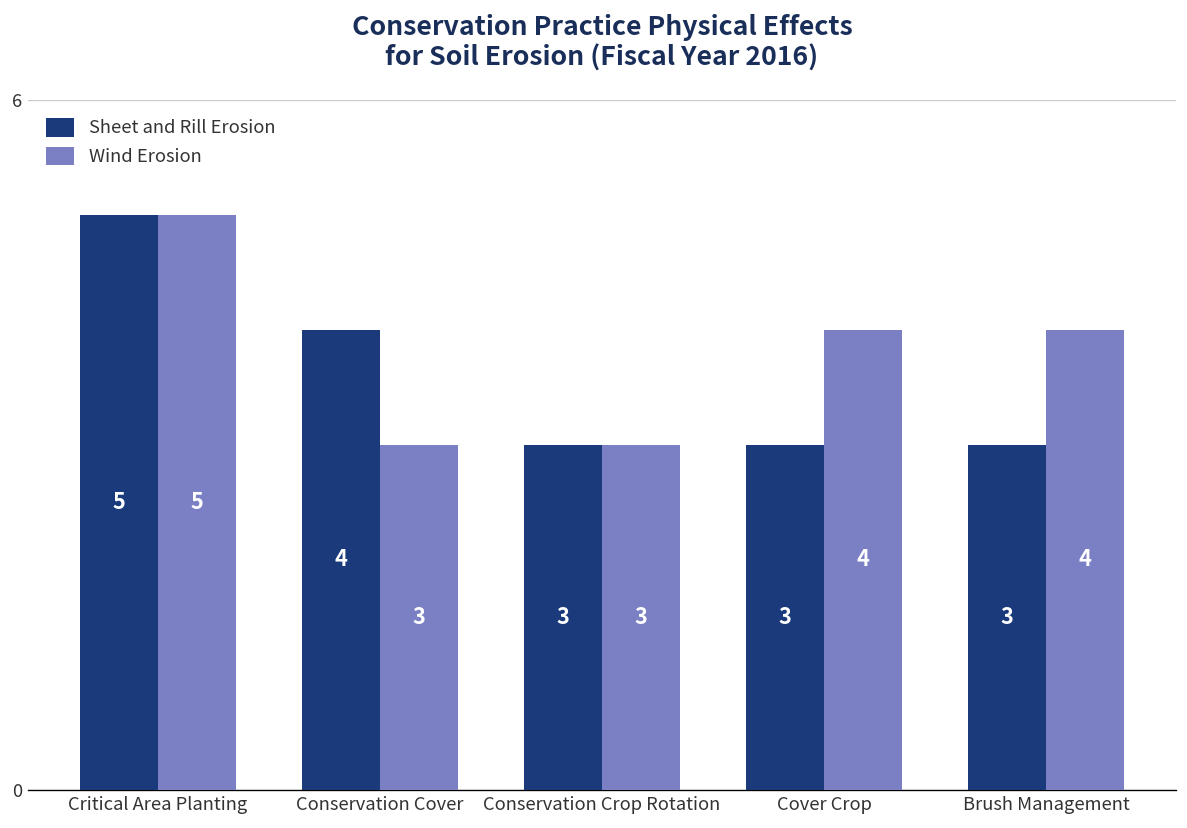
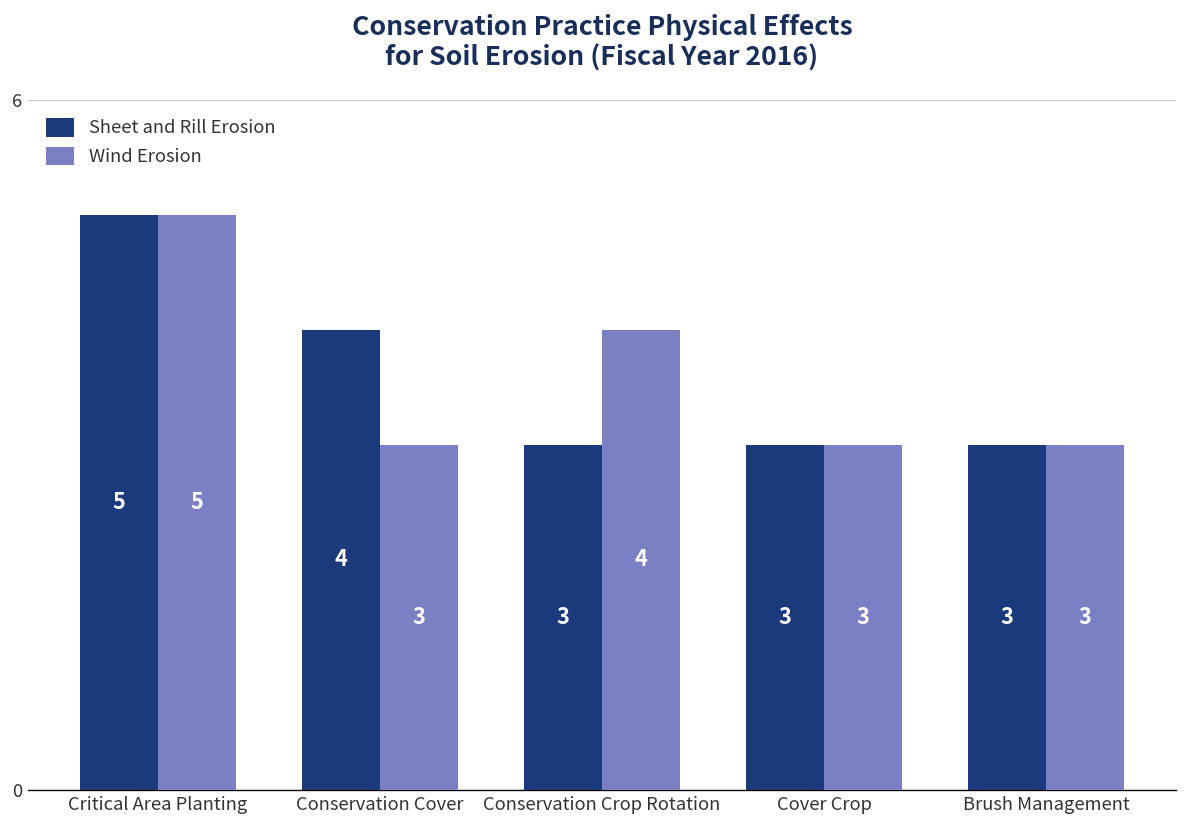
  {
    "Sheet and Rill Erosion": {
      "Critical Area Planting": 5,
      "Conservation Cover": 4,
      "Conservation Crop Rotation": 3,
      "Cover Crop": 3,
      "Brush Management": 3
    },
    "Wind Erosion": {
      "Critical Area Planting": 5,
      "Conservation Cover": 3,
-     "Conservation Crop Rotation": 3,
-     "Cover Crop": 4,
-     "Brush Management": 4
+     "Conservation Crop Rotation": 4,
+     "Cover Crop": 3,
+     "Brush Management": 3
    }
  }
